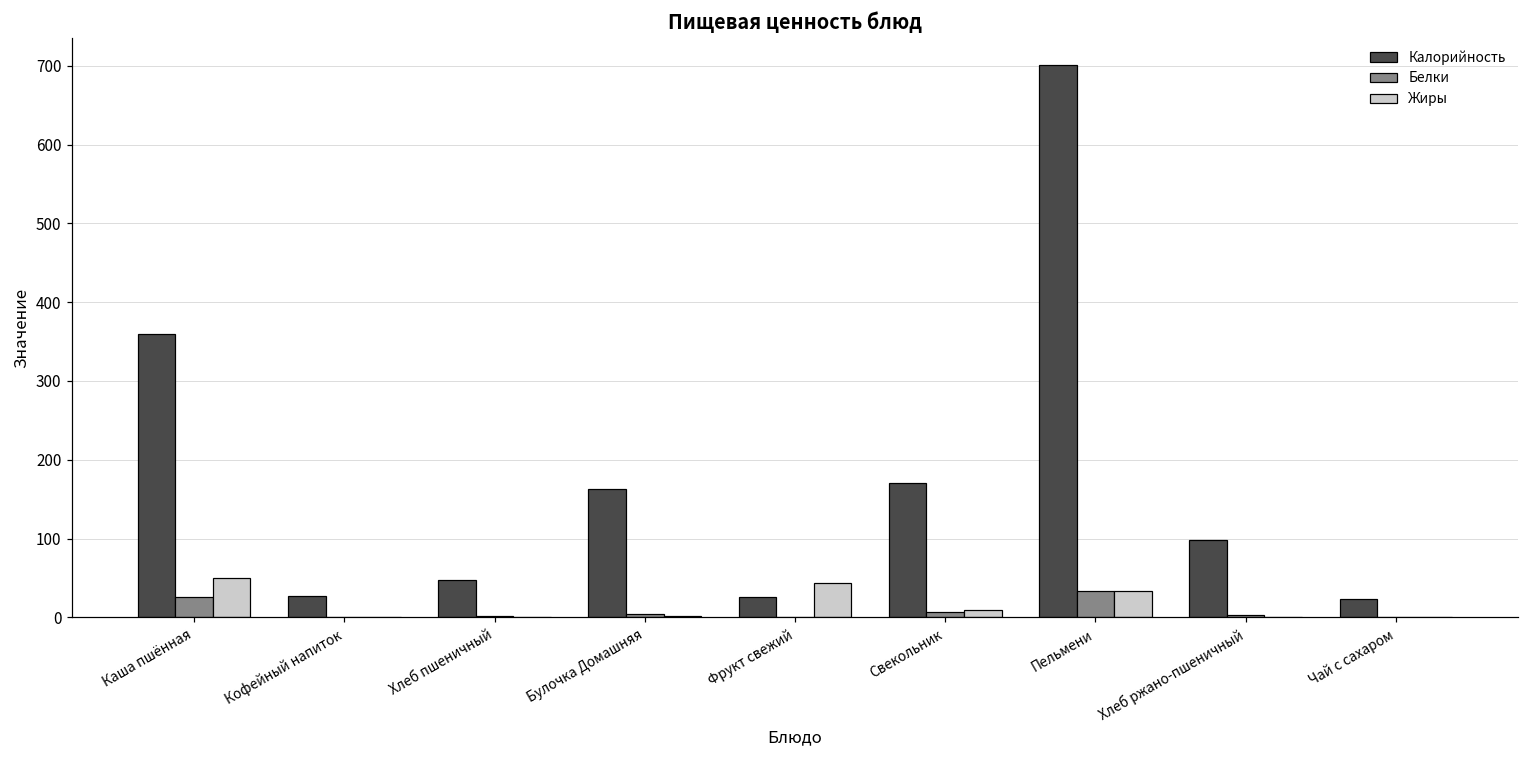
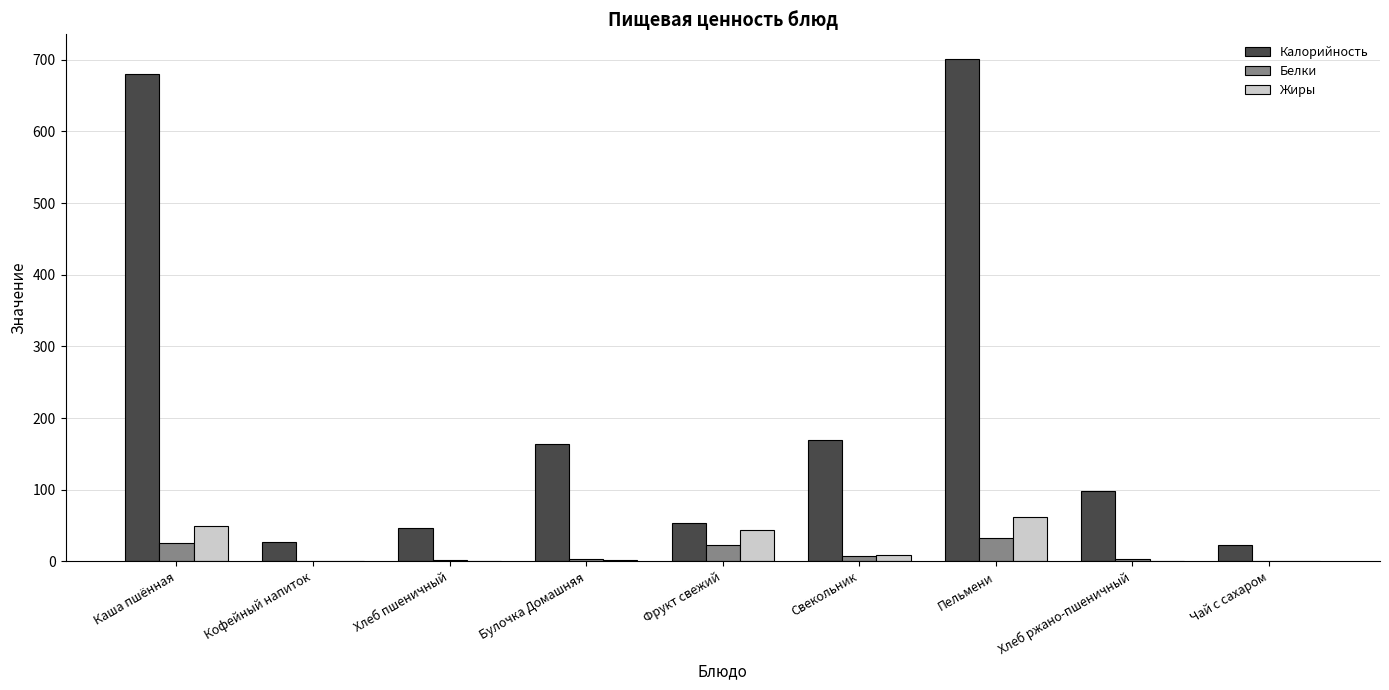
  {
    "Калорийность": {
-     "Каша пшённая": 360,
+     "Каша пшённая": 680,
      "Кофейный напиток": 30,
      "Хлеб пшеничный": 50,
      "Булочка Домашняя": 160,
-     "Фрукт свежий": 30,
+     "Фрукт свежий": 50,
      "Свекольник": 170,
      "Пельмени": 700,
      "Хлеб ржано-пшеничный": 100,
      "Чай с сахаром": 20
    },
    "Белки": {
      "Каша пшённая": 30,
      "Булочка Домашняя": 0,
-     "Фрукт свежий": 0,
+     "Фрукт свежий": 20,
      "Свекольник": 10,
      "Пельмени": 30
    },
    "Жиры": {
      "Каша пшённая": 50,
      "Фрукт свежий": 40,
      "Свекольник": 10,
-     "Пельмени": 30
+     "Пельмени": 60
    }
  }
